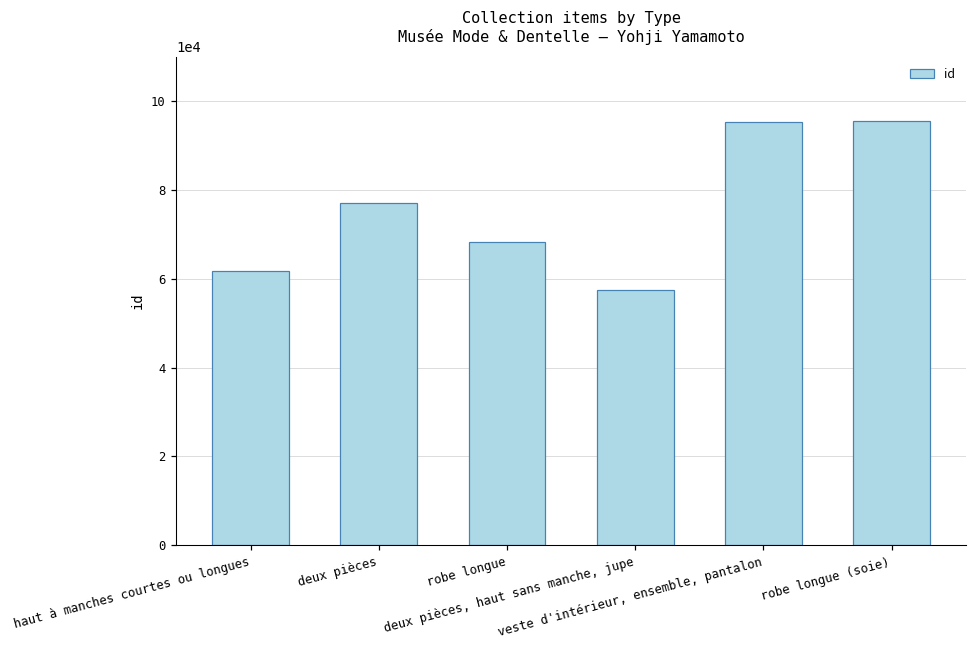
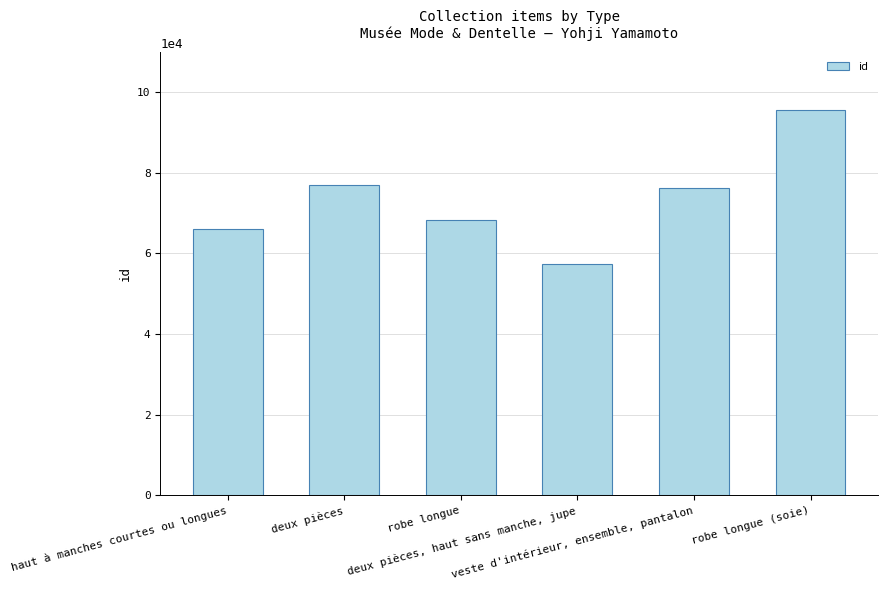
  {
-   "haut à manches courtes ou longues": 62000,
+   "haut à manches courtes ou longues": 66000,
    "deux pièces": 77000,
    "robe longue": 68000,
    "deux pièces, haut sans manche, jupe": 57000,
-   "veste d'intérieur, ensemble, pantalon": 95000,
+   "veste d'intérieur, ensemble, pantalon": 76000,
    "robe longue (soie)": 96000
  }
